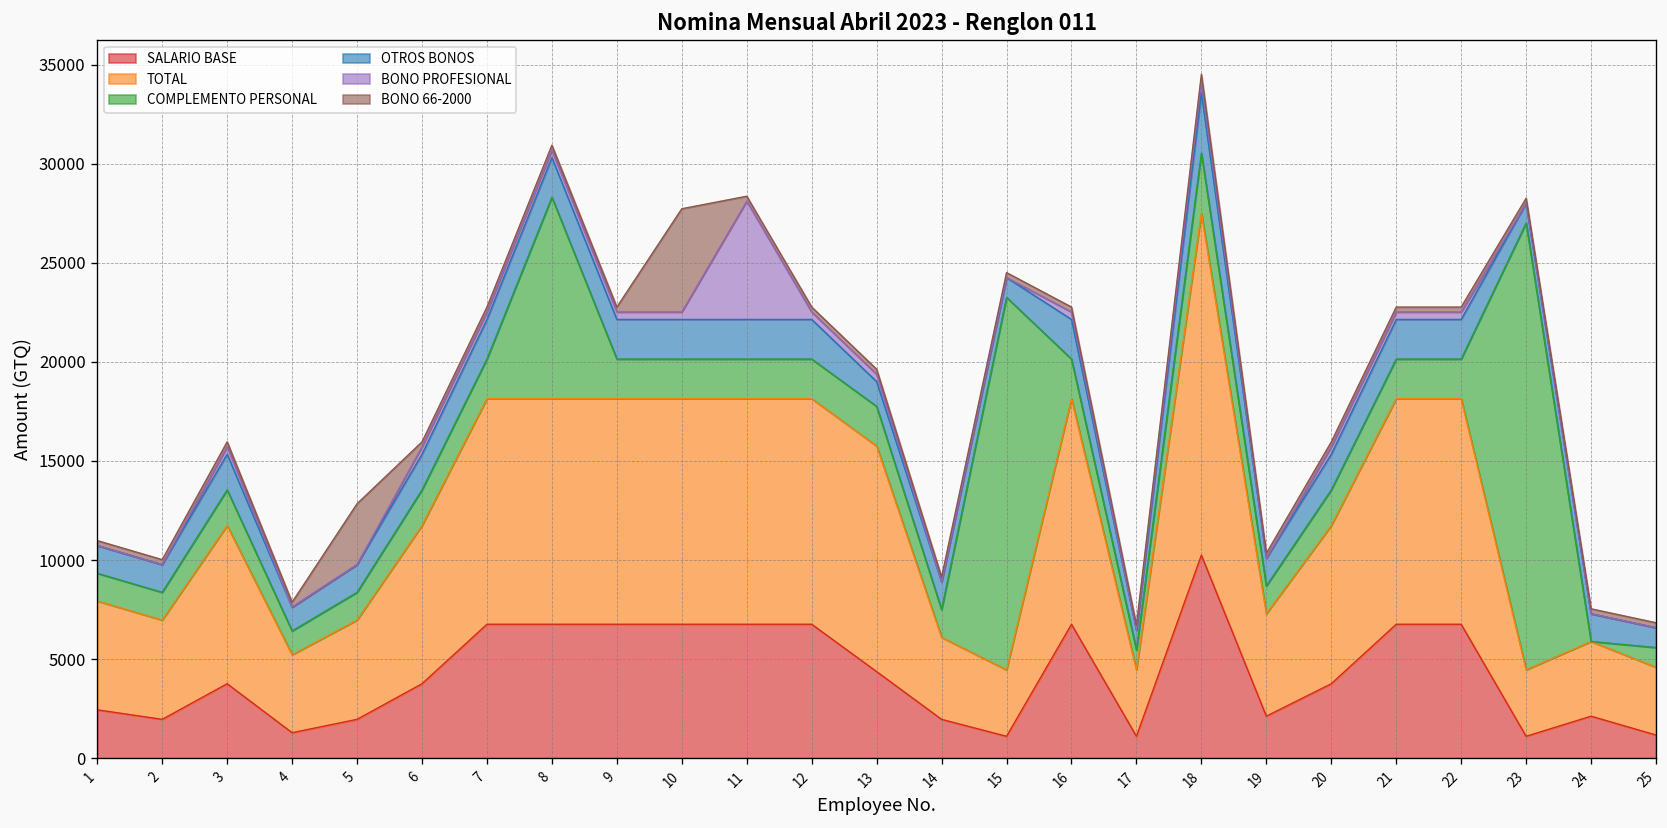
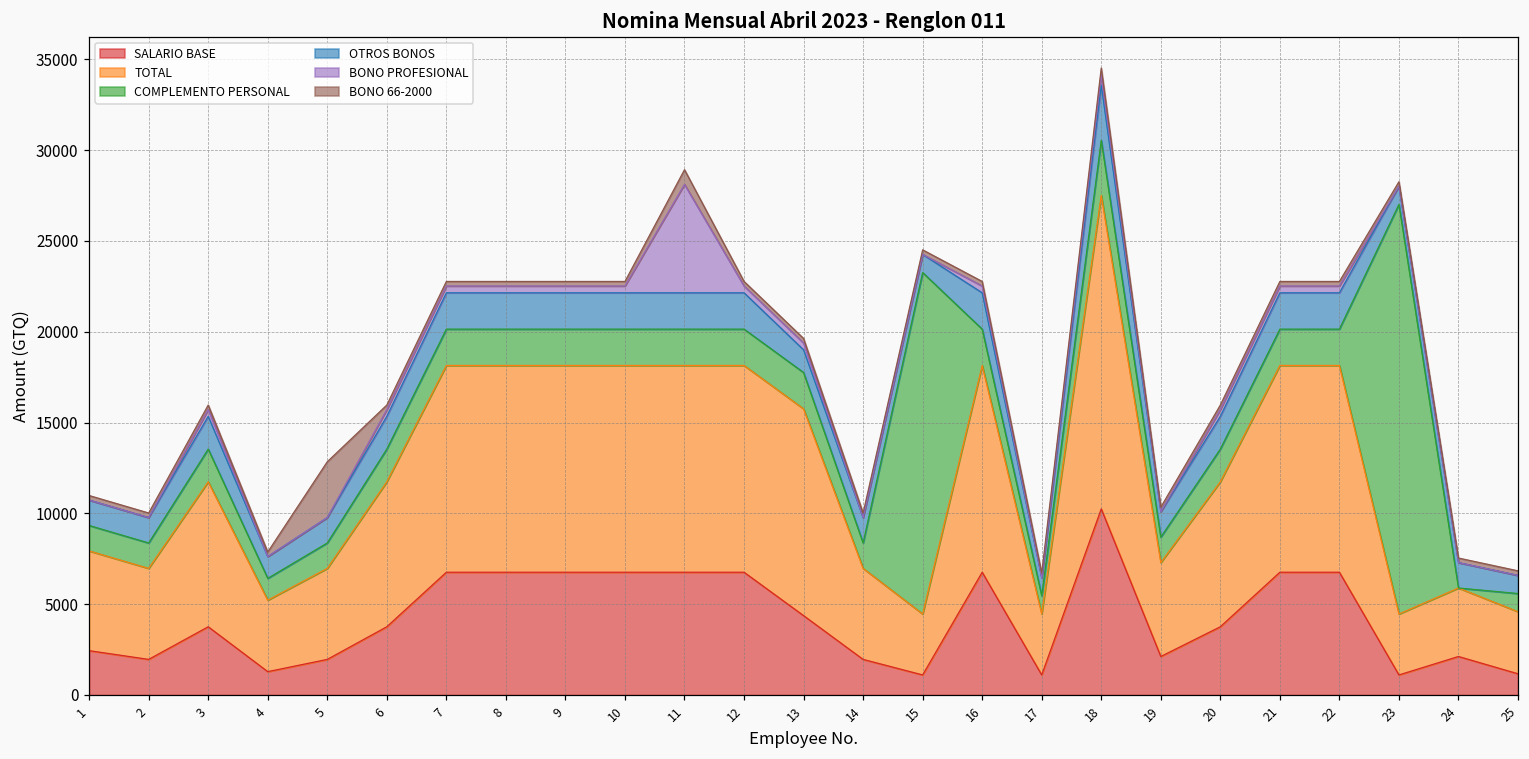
  {
    "SALARIO BASE": {
      "1": 2400,
      "2": 2000,
      "3": 3800,
      "4": 1300,
      "5": 2000,
      "6": 3800,
      "7": 6800,
      "8": 6800,
      "9": 6800,
      "10": 6800,
      "11": 6800,
      "12": 6800,
      "13": 4400,
      "14": 2000,
      "15": 1100,
      "16": 6800,
      "17": 1100,
      "18": 10200,
      "19": 2100,
      "20": 3800,
      "21": 6800,
      "22": 6800,
      "23": 1100,
      "24": 2100,
      "25": 1200
    },
    "TOTAL": {
      "1": 5500,
      "2": 5000,
      "3": 8000,
      "4": 3900,
      "5": 5000,
      "6": 8000,
      "7": 11400,
      "8": 11400,
      "9": 11400,
      "10": 11400,
      "11": 11400,
      "12": 11400,
      "13": 11400,
-     "14": 4100,
+     "14": 5000,
      "15": 3400,
      "16": 11400,
      "17": 3400,
      "18": 17300,
      "19": 5200,
      "20": 8000,
      "21": 11400,
      "22": 11400,
      "23": 3400,
      "25": 3400
    },
    "COMPLEMENTO PERSONAL": {
      "1": 1400,
      "2": 1400,
      "3": 1800,
      "4": 1200,
      "5": 1400,
      "6": 1800,
      "7": 2000,
-     "8": 10200,
+     "8": 2000,
      "9": 2000,
      "10": 2000,
      "11": 2000,
      "12": 2000,
      "13": 2000,
      "14": 1400,
      "15": 18800,
      "16": 2000,
      "17": 1000,
      "18": 3000,
      "19": 1400,
      "20": 1800,
      "21": 2000,
      "22": 2000,
      "23": 22500,
      "25": 1000
    },
    "OTROS BONOS": {
      "3": 1800,
      "6": 1800,
      "7": 2000,
      "8": 2000,
      "9": 2000,
      "10": 2000,
      "11": 2000,
      "12": 2000,
      "13": 1300,
      "16": 2000,
      "18": 3000,
      "20": 1800,
      "21": 2000,
      "22": 2000
    },
    "BONO PROFESIONAL": {
      "3": 400,
      "6": 400,
      "7": 400,
      "8": 400,
      "9": 400,
      "10": 400,
      "11": 6000,
      "12": 400,
      "13": 400,
      "16": 400,
      "18": 600,
      "20": 400,
      "21": 400,
      "22": 400
    },
    "BONO 66-2000": {
      "1": 300,
      "2": 300,
      "3": 300,
      "4": 300,
      "5": 3100,
      "6": 300,
      "7": 300,
      "8": 300,
      "9": 300,
-     "10": 5200,
-     "11": 300,
+     "10": 300,
+     "11": 800,
      "12": 300,
      "13": 300,
      "14": 300,
      "15": 300,
      "16": 300,
      "17": 300,
      "18": 400,
      "19": 300,
      "20": 300,
      "21": 300,
      "22": 300,
      "23": 300,
      "24": 300,
      "25": 300
    }
  }
